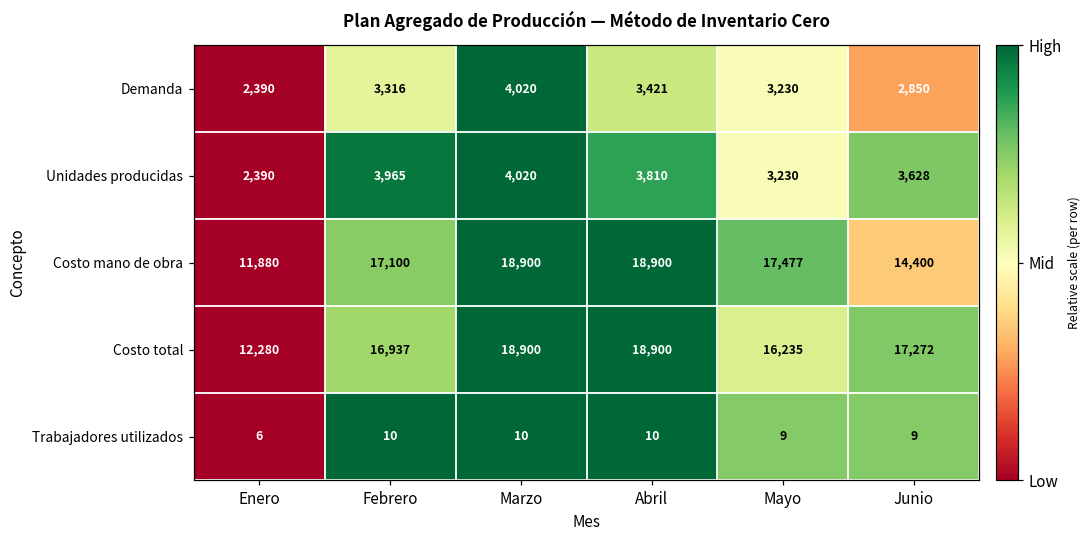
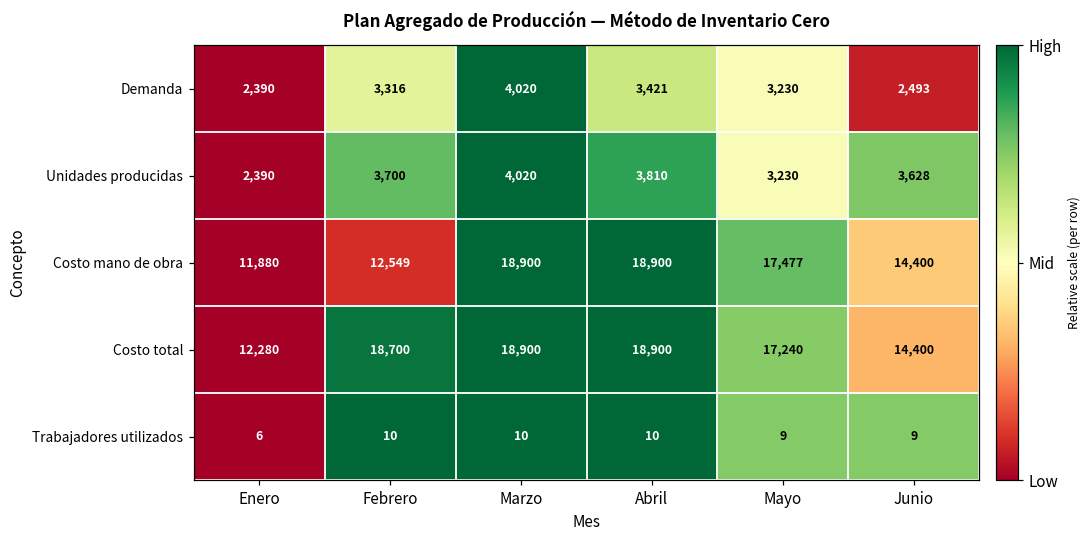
  {
    "Demanda": {
      "Enero": "2,390",
      "Febrero": "3,316",
      "Marzo": "4,020",
      "Abril": "3,421",
      "Mayo": "3,230",
-     "Junio": "2,850"
+     "Junio": "2,493"
    },
    "Unidades producidas": {
      "Enero": "2,390",
-     "Febrero": "3,965",
+     "Febrero": "3,700",
      "Marzo": "4,020",
      "Abril": "3,810",
      "Mayo": "3,230",
      "Junio": "3,628"
    },
    "Costo mano de obra": {
      "Enero": "11,880",
-     "Febrero": "17,100",
+     "Febrero": "12,549",
      "Marzo": "18,900",
      "Abril": "18,900",
      "Mayo": "17,477",
      "Junio": "14,400"
    },
    "Costo total": {
      "Enero": "12,280",
-     "Febrero": "16,937",
+     "Febrero": "18,700",
      "Marzo": "18,900",
      "Abril": "18,900",
-     "Mayo": "16,235",
-     "Junio": "17,272"
+     "Mayo": "17,240",
+     "Junio": "14,400"
    },
    "Trabajadores utilizados": {
      "Enero": "6",
      "Febrero": "10",
      "Marzo": "10",
      "Abril": "10",
      "Mayo": "9",
      "Junio": "9"
    }
  }
